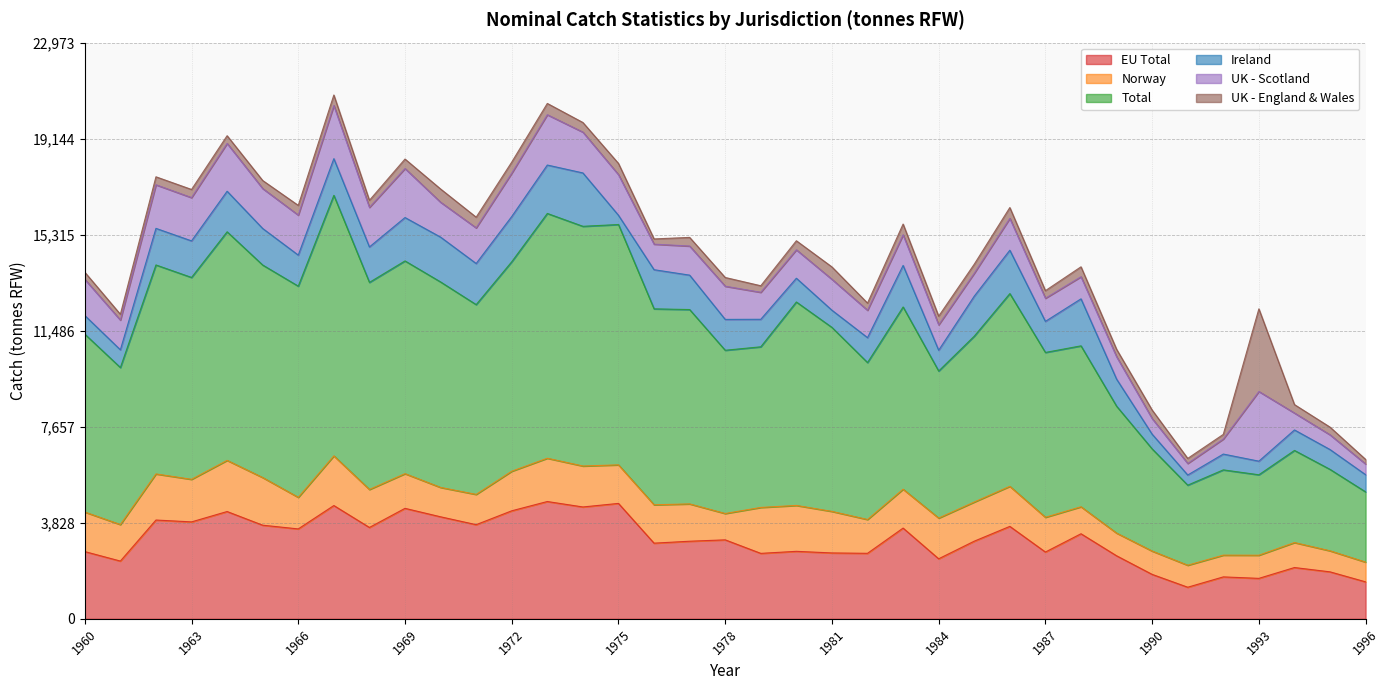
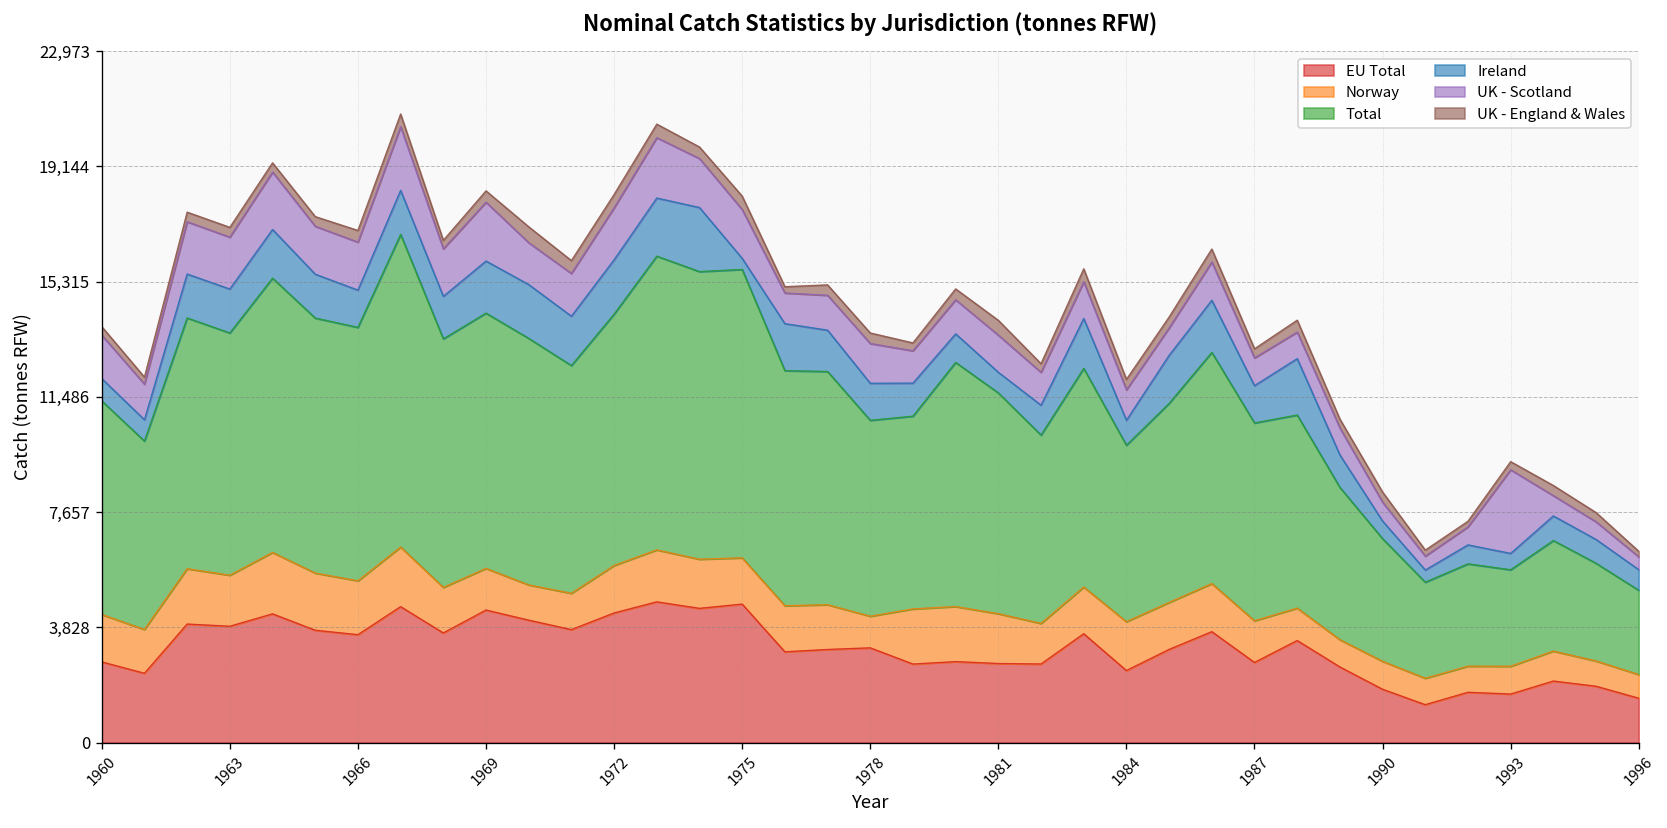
  {
    "EU Total": {
      "1960": "2,700",
      "1963": "3,900",
      "1966": "3,600",
      "1969": "4,400",
      "1972": "4,300",
      "1975": "4,600",
      "1978": "3,100",
      "1981": "2,600",
      "1984": "2,400",
      "1987": "2,700",
      "1990": "1,800",
      "1993": "1,600",
      "1996": "1,500"
    },
    "Norway": {
      "1960": "1,600",
      "1963": "1,700",
-     "1966": "1,300",
+     "1966": "1,800",
      "1969": "1,400",
      "1972": "1,600",
      "1975": "1,500",
      "1978": "1,100",
      "1981": "1,700",
      "1984": "1,600",
      "1987": "1,400",
      "1990": "900",
      "1993": "900",
      "1996": "800"
    },
    "Total": {
      "1960": "7,100",
      "1963": "8,000",
      "1966": "8,400",
      "1969": "8,500",
      "1972": "8,400",
      "1975": "9,600",
      "1978": "6,500",
      "1981": "7,300",
      "1984": "5,900",
      "1987": "6,600",
      "1990": "4,100",
      "1993": "3,200",
      "1996": "2,800"
    },
    "Ireland": {
      "1960": "700",
      "1963": "1,500",
      "1966": "1,200",
      "1969": "1,700",
      "1972": "1,800",
      "1975": "400",
      "1978": "1,200",
      "1981": "700",
      "1984": "800",
      "1987": "1,200",
      "1990": "600",
      "1993": "500",
      "1996": "700"
    },
    "UK - Scotland": {
      "1960": "1,400",
      "1963": "1,700",
      "1966": "1,600",
      "1969": "2,000",
      "1972": "1,700",
      "1975": "1,600",
      "1978": "1,300",
      "1981": "1,200",
      "1984": "1,000",
      "1987": "900",
      "1990": "600",
      "1993": "2,800",
      "1996": "400"
    },
    "UK - England & Wales": {
      "1960": "300",
      "1963": "300",
      "1966": "400",
      "1969": "400",
      "1972": "400",
      "1975": "400",
      "1978": "300",
      "1981": "500",
      "1984": "300",
      "1987": "300",
      "1990": "300",
-     "1993": "3,300",
+     "1993": "300",
      "1996": "200"
    }
  }
